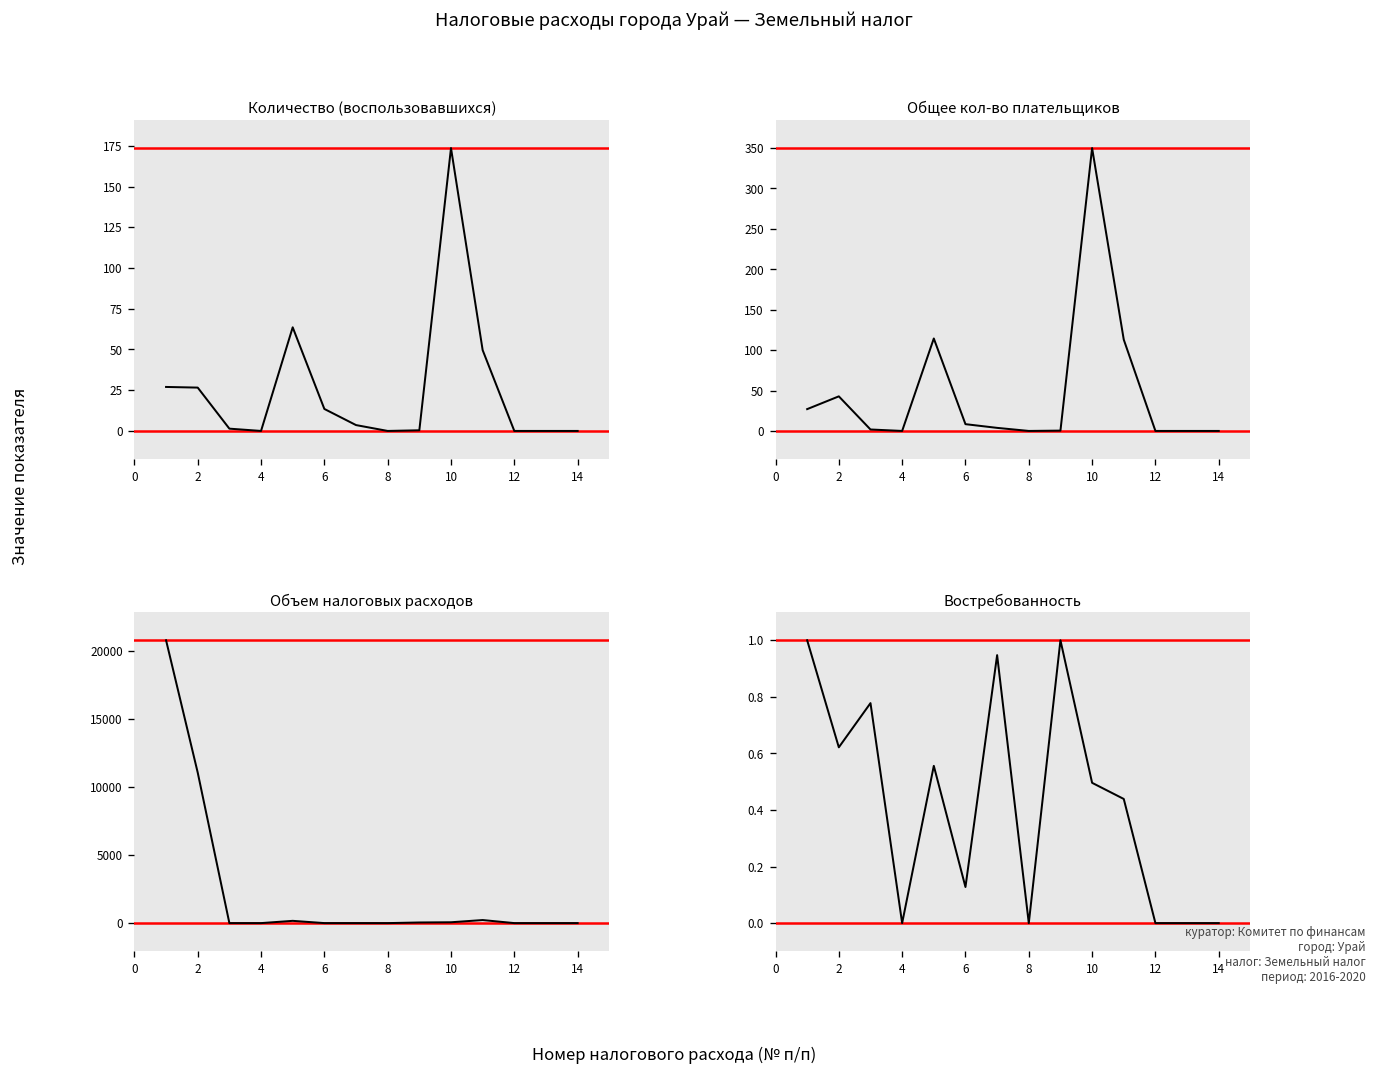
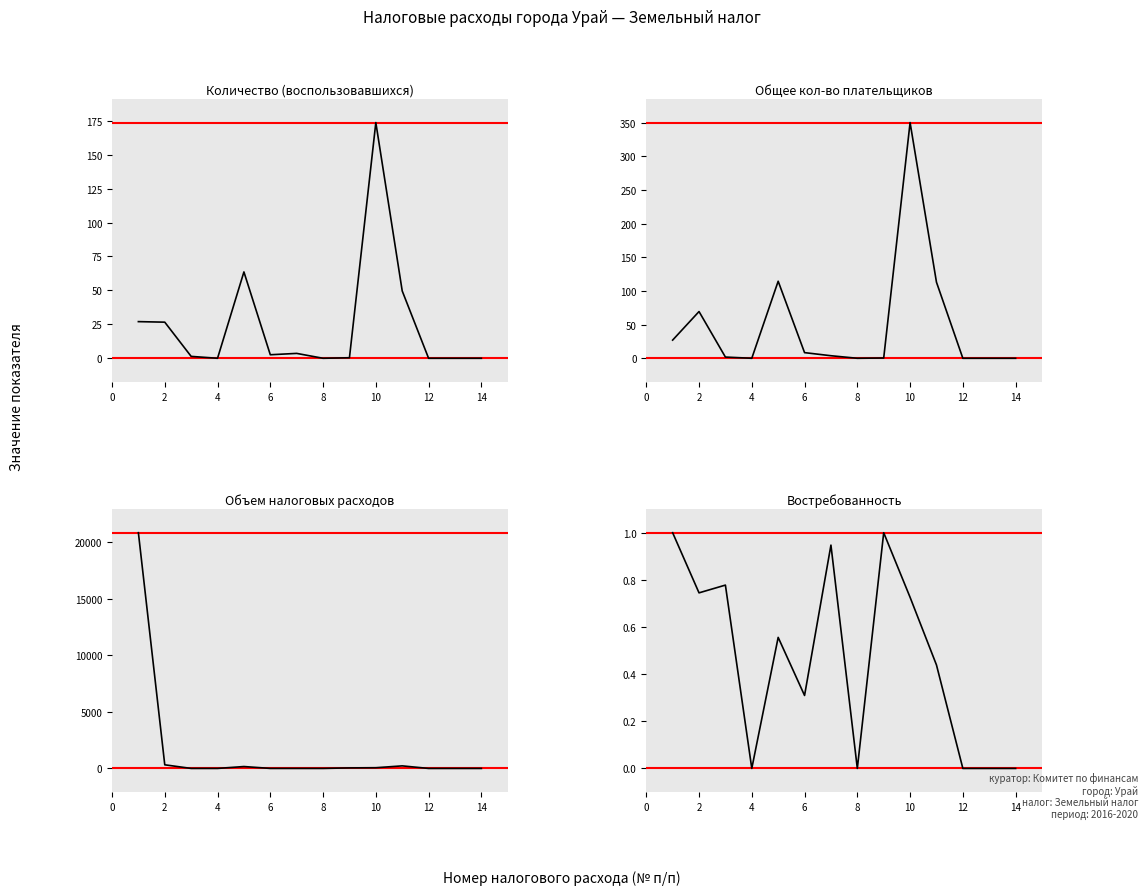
  {
    "Количество (воспользовавшихся)": {
      "2": 27,
      "4": 0,
-     "6": 14,
+     "6": 3,
      "8": 0,
      "10": 174,
      "12": 0,
      "14": 0
    },
    "Общее кол-во плательщиков": {
-     "2": 40,
+     "2": 70,
      "4": 0,
      "6": 10,
      "8": 0,
      "10": 350,
      "12": 0,
      "14": 0
    },
    "Объем налоговых расходов": {
-     "2": 11100,
+     "2": 300,
      "4": 0,
      "6": 0,
      "8": 0,
      "10": 100,
      "12": 0,
      "14": 0
    },
    "Востребованность": {
-     "2": 0.62,
+     "2": 0.74,
      "4": 0.00,
-     "6": 0.13,
+     "6": 0.31,
      "8": 0.00,
-     "10": 0.50,
+     "10": 0.73,
      "12": 0.00,
      "14": 0.00
    }
  }
